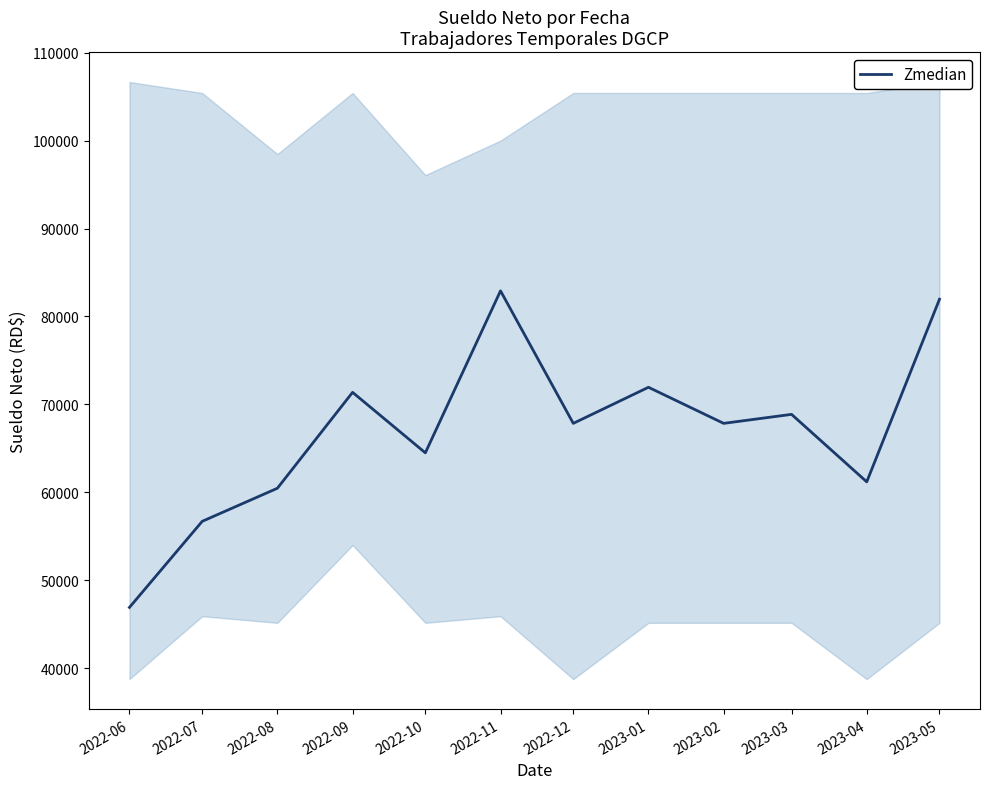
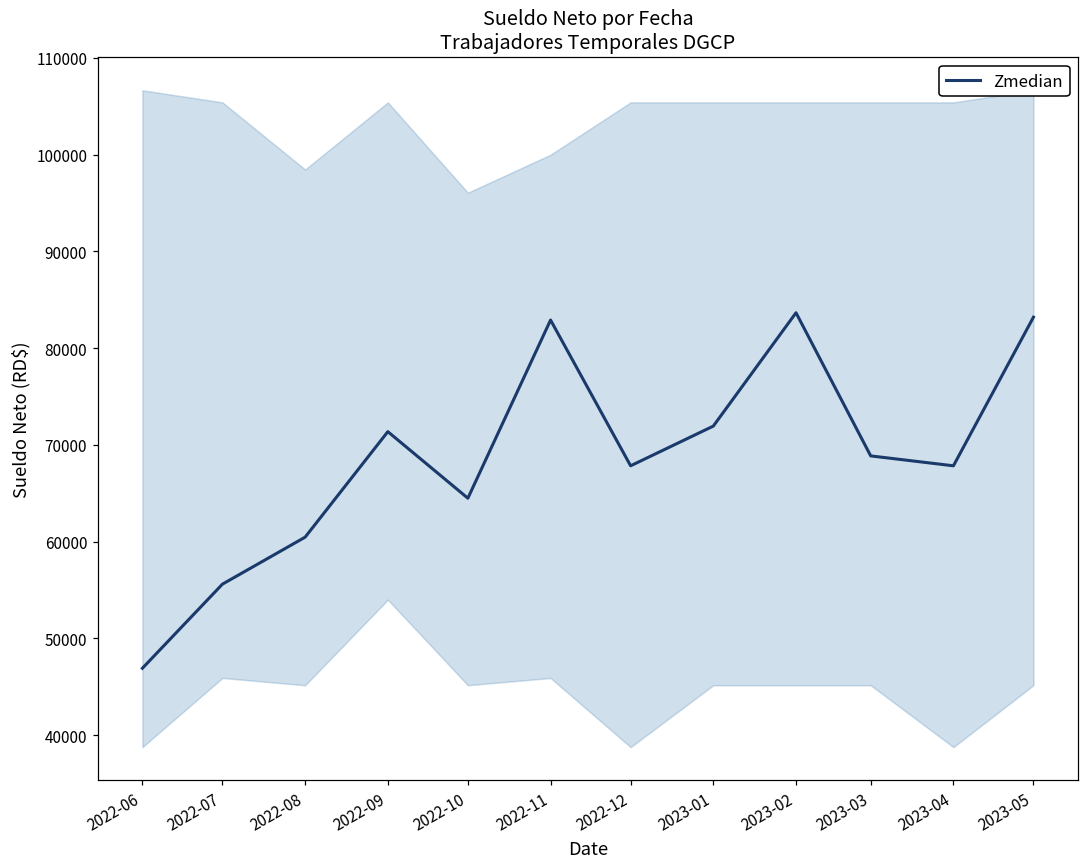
  {
    "Zmedian": {
      "2022-06": 47000,
-     "2022-07": 57000,
+     "2022-07": 56000,
      "2022-08": 60000,
      "2022-09": 71000,
      "2022-10": 64000,
      "2022-11": 83000,
      "2022-12": 68000,
      "2023-01": 72000,
-     "2023-02": 68000,
+     "2023-02": 84000,
      "2023-03": 69000,
-     "2023-04": 61000,
-     "2023-05": 82000
+     "2023-04": 68000,
+     "2023-05": 83000
    }
  }
